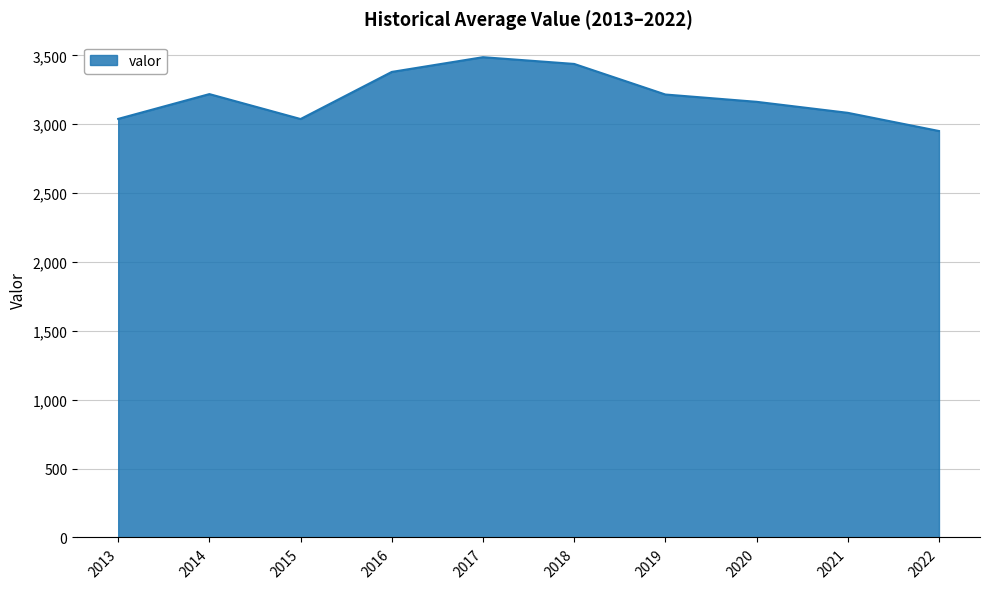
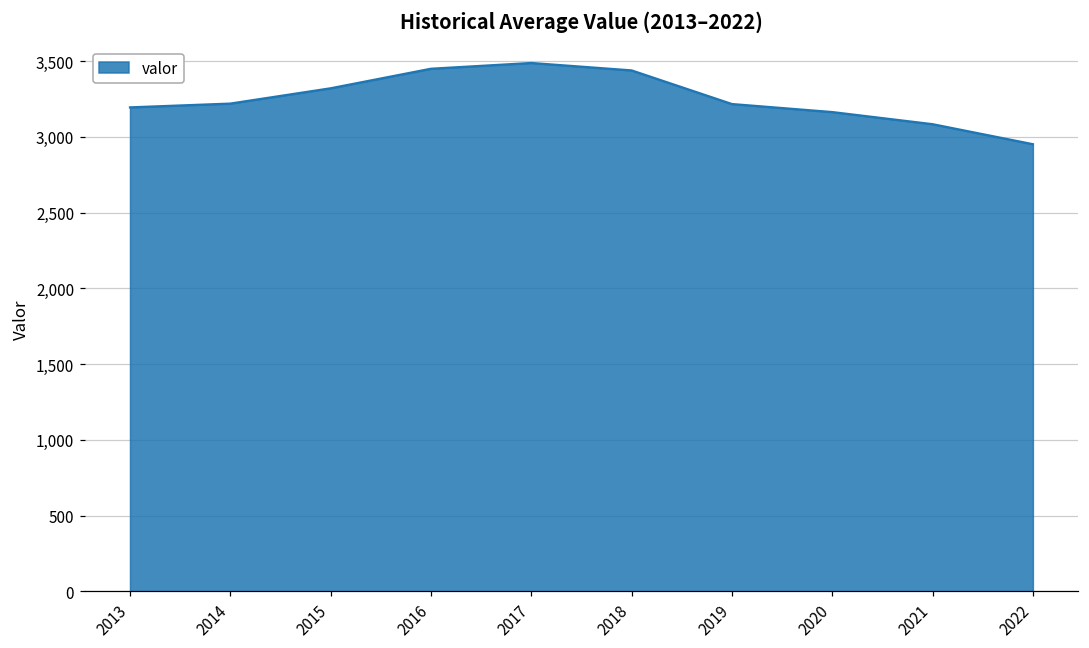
  {
-   "2013": "3,040",
+   "2013": "3,190",
    "2014": "3,220",
-   "2015": "3,040",
-   "2016": "3,380",
+   "2015": "3,320",
+   "2016": "3,450",
    "2017": "3,490",
    "2018": "3,440",
    "2019": "3,220",
    "2020": "3,160",
    "2021": "3,080",
    "2022": "2,950"
  }
